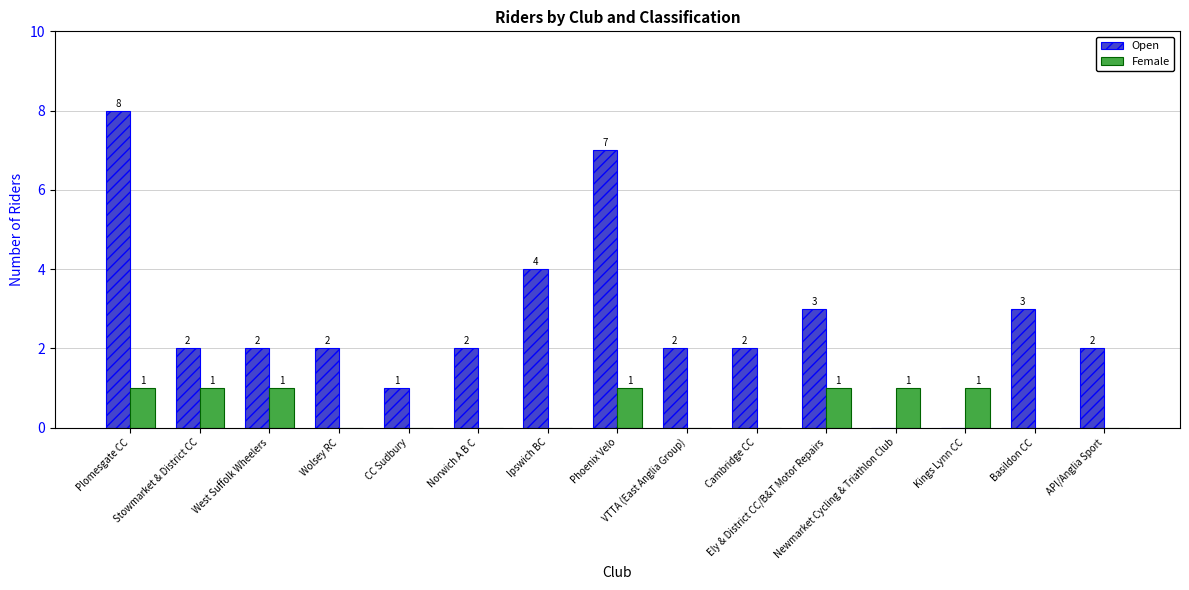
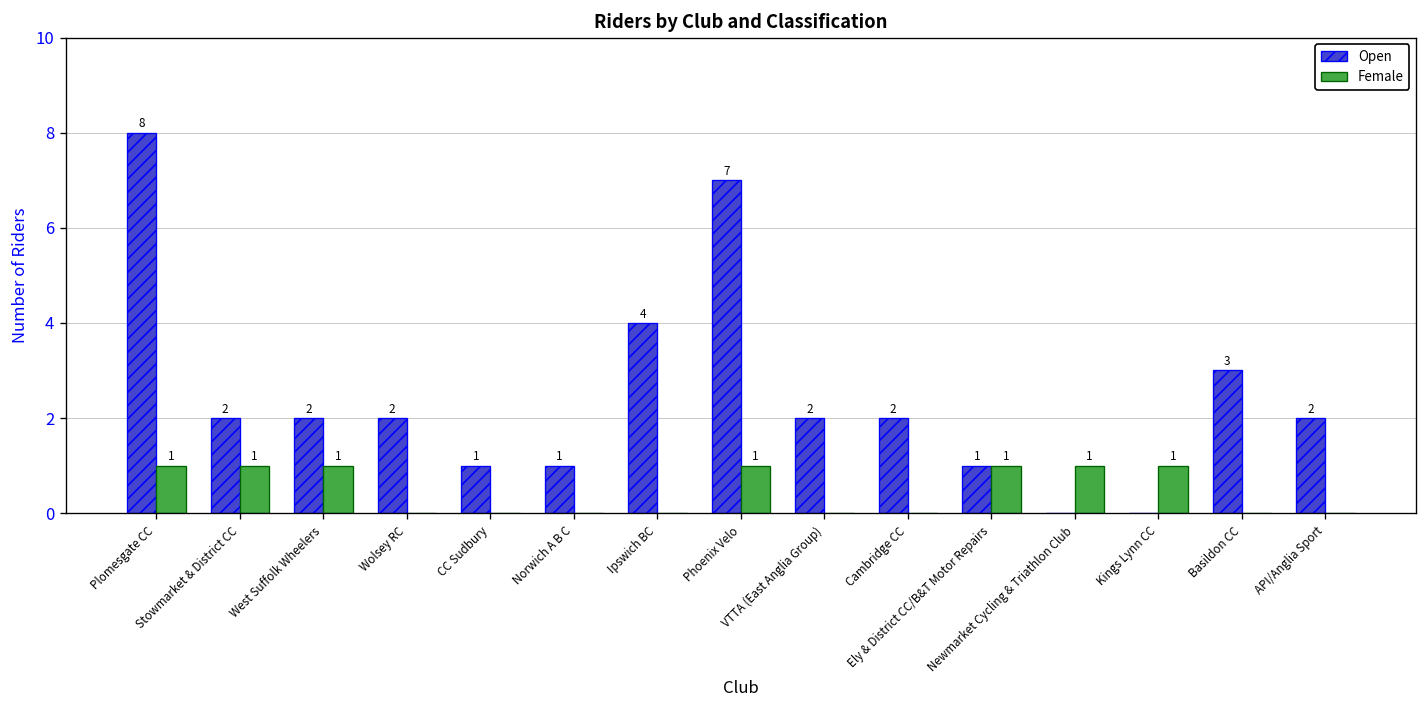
  {
    "Open": {
      "Plomesgate CC": 8,
      "Stowmarket & District CC": 2,
      "West Suffolk Wheelers": 2,
      "Wolsey RC": 2,
      "CC Sudbury": 1,
-     "Norwich A B C": 2,
+     "Norwich A B C": 1,
      "Ipswich BC": 4,
      "Phoenix Velo": 7,
      "VTTA (East Anglia Group)": 2,
      "Cambridge CC": 2,
-     "Ely & District CC/B&T Motor Repairs": 3,
+     "Ely & District CC/B&T Motor Repairs": 1,
      "Basildon CC": 3,
      "API/Anglia Sport": 2
    },
    "Female": {
      "Plomesgate CC": 1,
      "Stowmarket & District CC": 1,
      "West Suffolk Wheelers": 1,
      "Phoenix Velo": 1,
      "Ely & District CC/B&T Motor Repairs": 1,
      "Newmarket Cycling & Triathlon Club": 1,
      "Kings Lynn CC": 1
    }
  }
